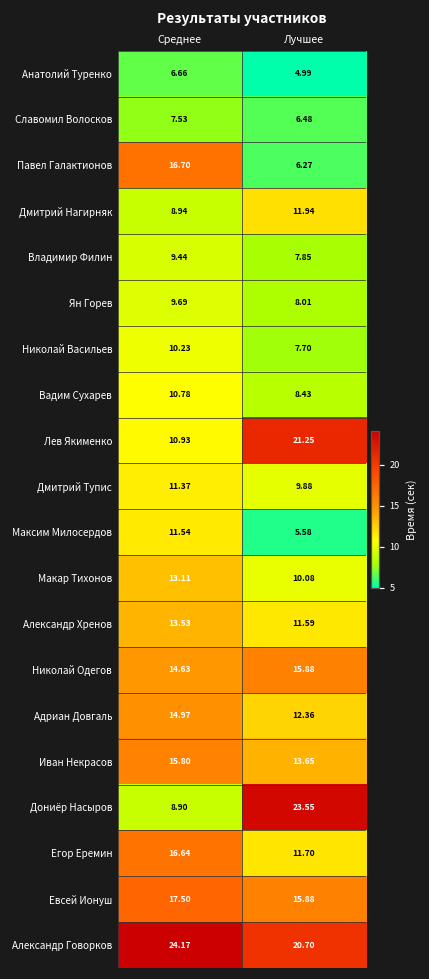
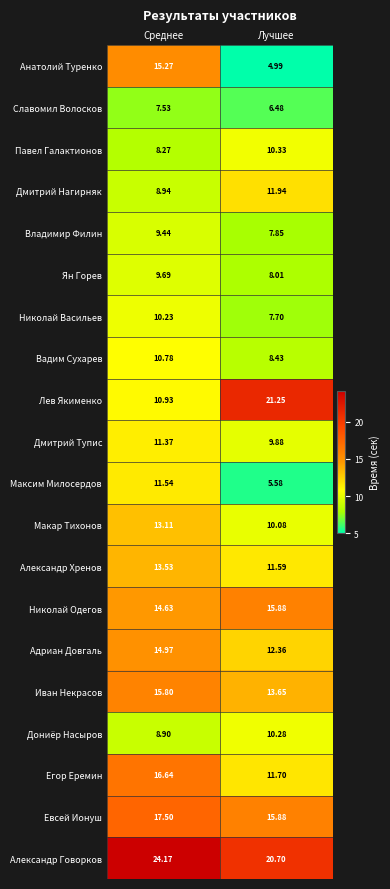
  {
    "Анатолий Туренко": {
-     "Среднее": 6.66,
+     "Среднее": 15.27,
      "Лучшее": 4.99
    },
    "Славомил Волосков": {
      "Среднее": 7.53,
      "Лучшее": 6.48
    },
    "Павел Галактионов": {
-     "Среднее": 16.70,
-     "Лучшее": 6.27
+     "Среднее": 8.27,
+     "Лучшее": 10.33
    },
    "Дмитрий Нагирняк": {
      "Среднее": 8.94,
      "Лучшее": 11.94
    },
    "Владимир Филин": {
      "Среднее": 9.44,
      "Лучшее": 7.85
    },
    "Ян Горев": {
      "Среднее": 9.69,
      "Лучшее": 8.01
    },
    "Николай Васильев": {
      "Среднее": 10.23,
      "Лучшее": 7.70
    },
    "Вадим Сухарев": {
      "Среднее": 10.78,
      "Лучшее": 8.43
    },
    "Лев Якименко": {
      "Среднее": 10.93,
      "Лучшее": 21.25
    },
    "Дмитрий Тупис": {
      "Среднее": 11.37,
      "Лучшее": 9.88
    },
    "Максим Милосердов": {
      "Среднее": 11.54,
      "Лучшее": 5.58
    },
    "Макар Тихонов": {
      "Среднее": 13.11,
      "Лучшее": 10.08
    },
    "Александр Хренов": {
      "Среднее": 13.53,
      "Лучшее": 11.59
    },
    "Николай Одегов": {
      "Среднее": 14.63,
      "Лучшее": 15.88
    },
    "Адриан Довгаль": {
      "Среднее": 14.97,
      "Лучшее": 12.36
    },
    "Иван Некрасов": {
      "Среднее": 15.80,
      "Лучшее": 13.65
    },
    "Дониëр Насыров": {
      "Среднее": 8.90,
-     "Лучшее": 23.55
+     "Лучшее": 10.28
    },
    "Егор Еремин": {
      "Среднее": 16.64,
      "Лучшее": 11.70
    },
    "Евсей Ионуш": {
      "Среднее": 17.50,
      "Лучшее": 15.88
    },
    "Александр Говорков": {
      "Среднее": 24.17,
      "Лучшее": 20.70
    }
  }
